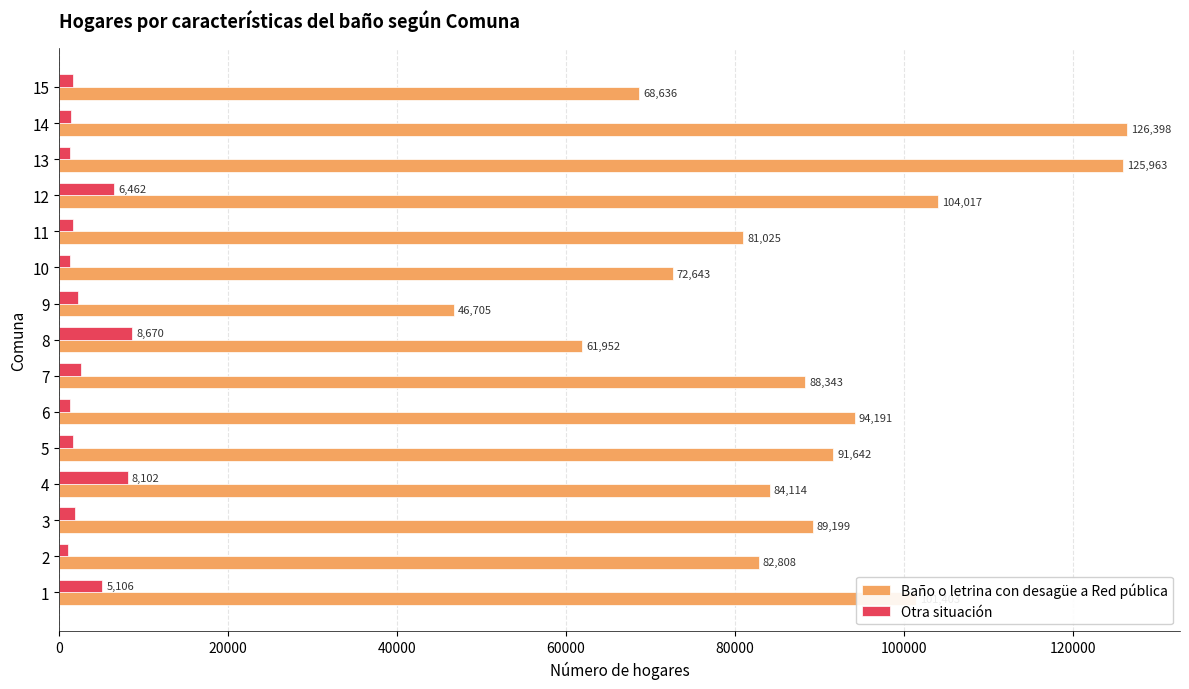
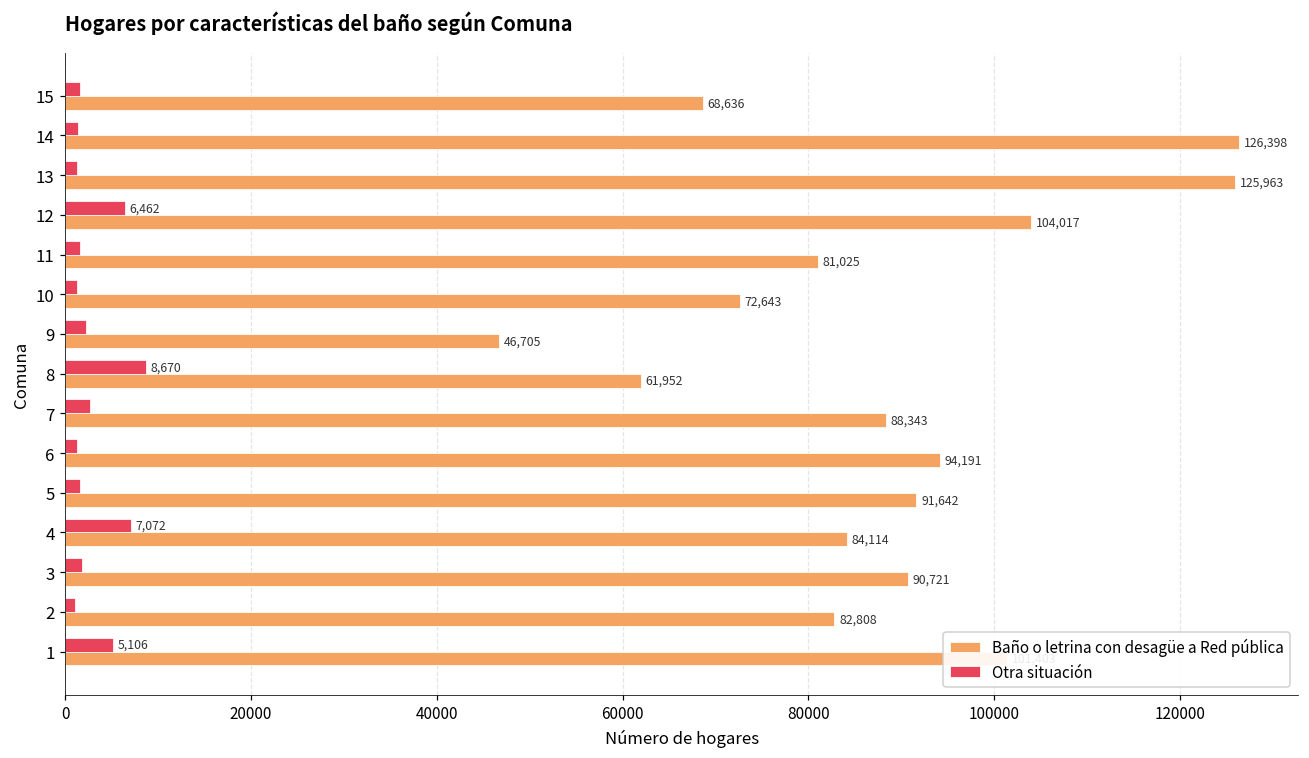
  {
    "Baño o letrina con desagüe a Red pública": {
      "15": "68,636",
      "14": "126,398",
      "13": "125,963",
      "12": "104,017",
      "11": "81,025",
      "10": "72,643",
      "9": "46,705",
      "8": "61,952",
      "7": "88,343",
      "6": "94,191",
      "5": "91,642",
      "4": "84,114",
-     "3": "89,199",
+     "3": "90,721",
      "2": "82,808"
    },
    "Otra situación": {
      "12": "6,462",
      "8": "8,670",
-     "4": "8,102",
+     "4": "7,072",
      "1": "5,106"
    }
  }
